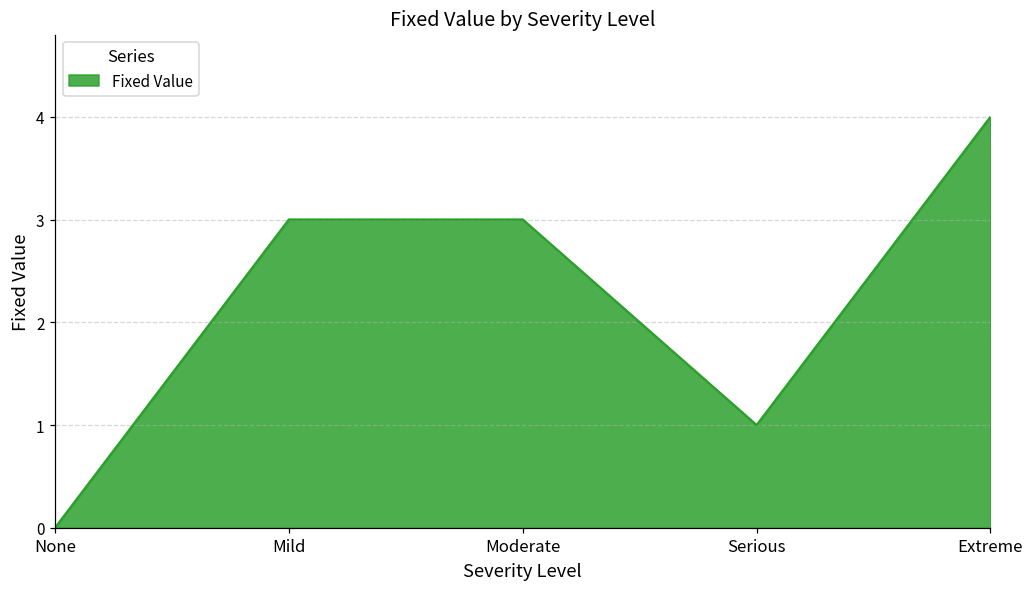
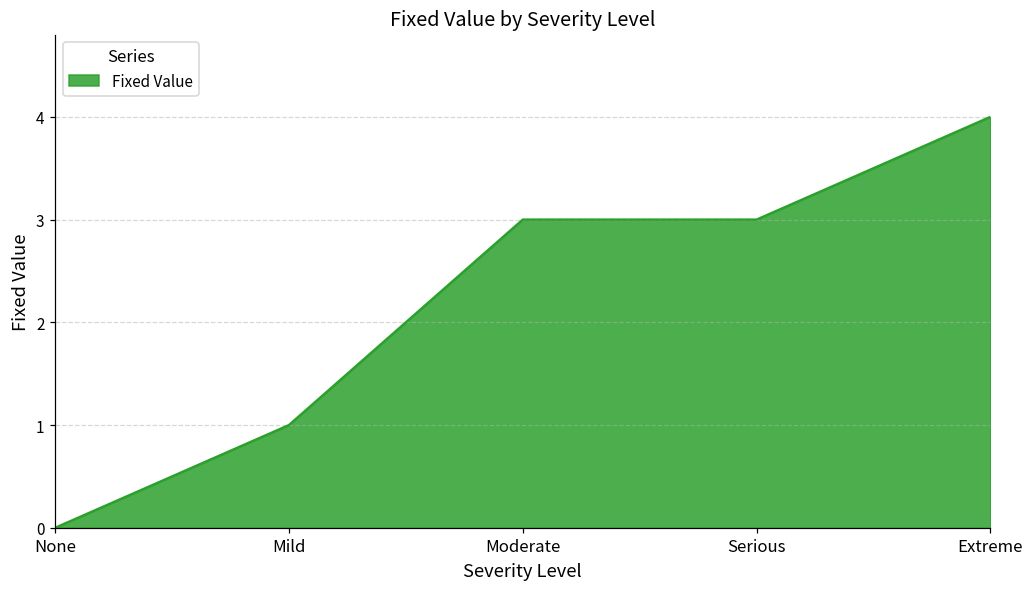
  {
    "None": 0,
-   "Mild": 3,
+   "Mild": 1,
    "Moderate": 3,
-   "Serious": 1,
+   "Serious": 3,
    "Extreme": 4
  }
